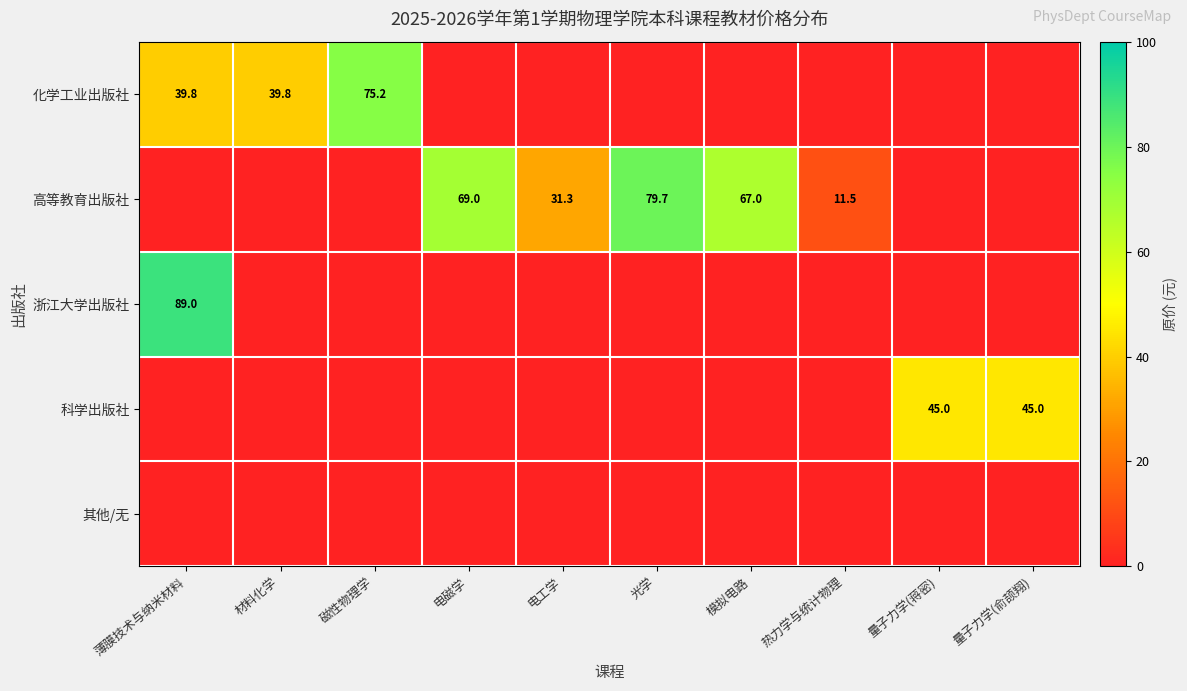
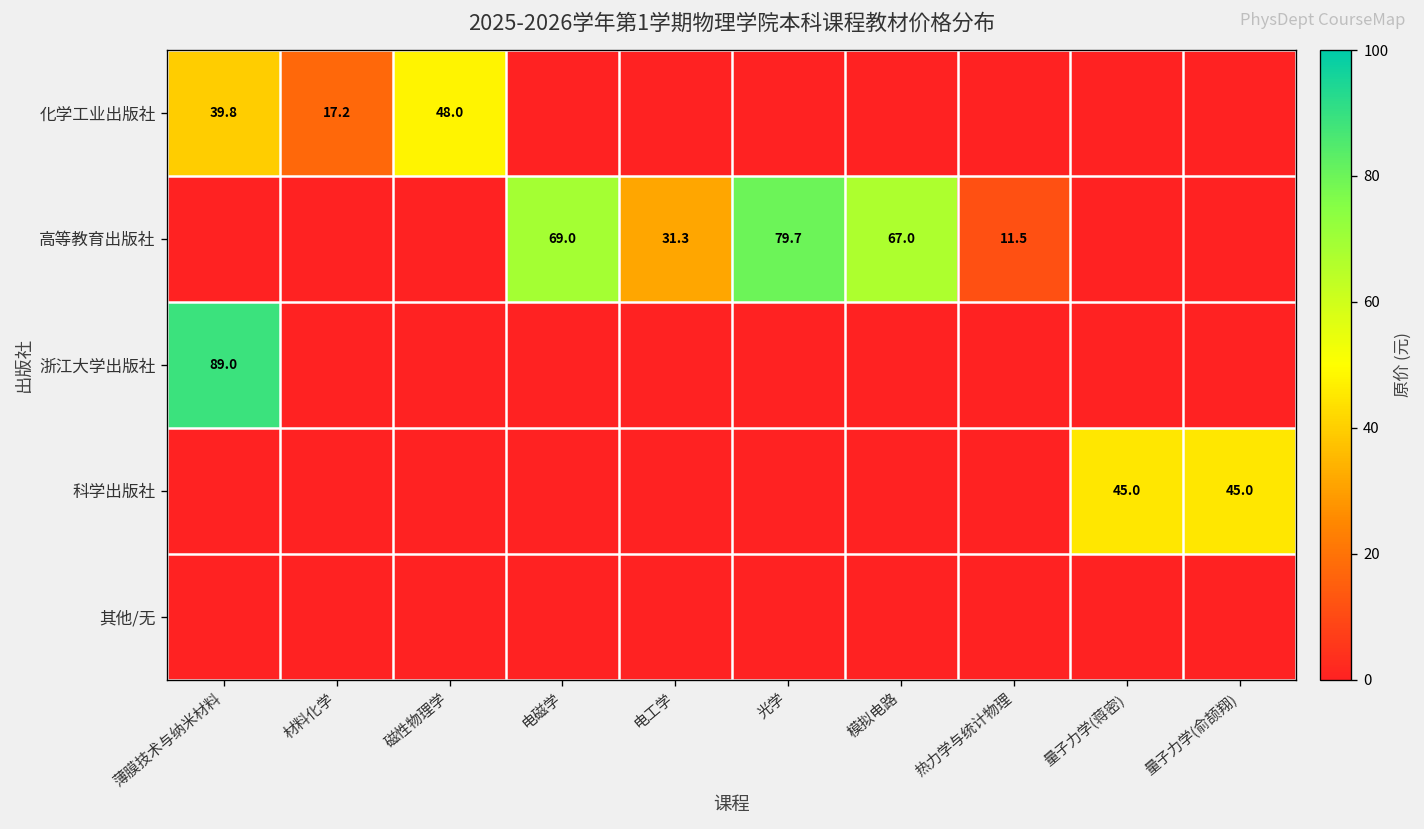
  {
    "化学工业出版社": {
      "薄膜技术与纳米材料": 39.8,
-     "材料化学": 39.8,
-     "磁性物理学": 75.2
+     "材料化学": 17.2,
+     "磁性物理学": 48.0
    },
    "高等教育出版社": {
      "电磁学": 69.0,
      "电工学": 31.3,
      "光学": 79.7,
      "模拟电路": 67.0,
      "热力学与统计物理": 11.5
    },
    "浙江大学出版社": {
      "薄膜技术与纳米材料": 89.0
    },
    "科学出版社": {
      "量子力学(蒋密)": 45.0,
      "量子力学(俞颉翔)": 45.0
    }
  }
